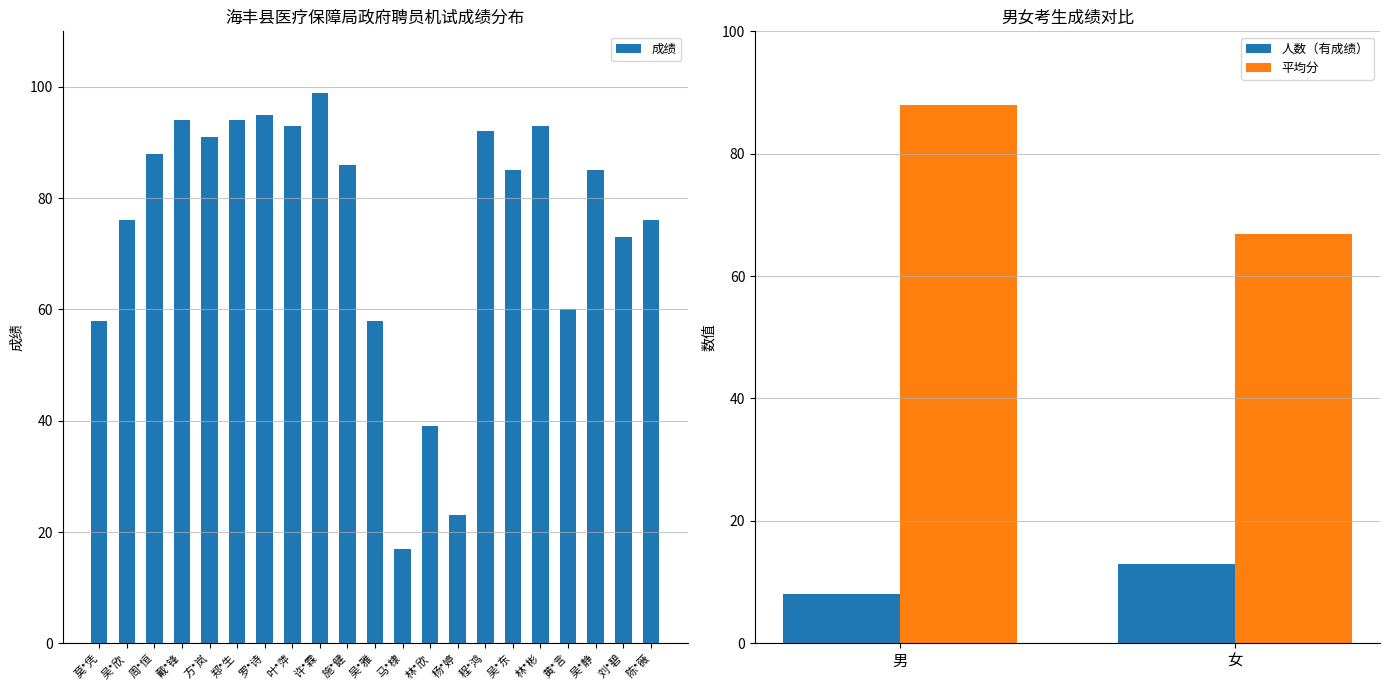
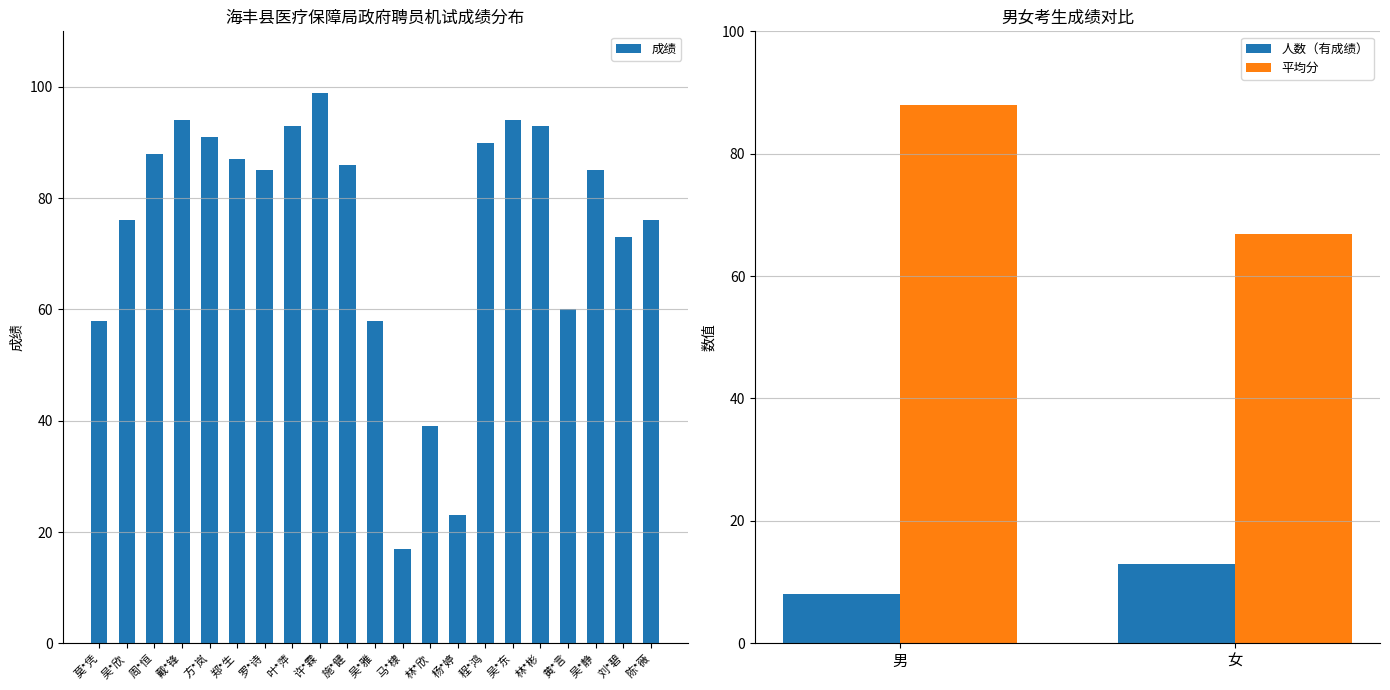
  {
    "海丰县医疗保障局政府聘员机试成绩分布": {
      "莫*凭": 58,
      "吴*欣": 76,
      "周*恒": 88,
      "戴*锋": 94,
      "方*岚": 91,
-     "郑*生": 94,
-     "罗*诗": 95,
+     "郑*生": 87,
+     "罗*诗": 85,
      "叶*萍": 93,
      "许*霖": 99,
      "施*健": 86,
      "吴*雅": 58,
      "马*棣": 17,
      "林*欣": 39,
      "杨*婷": 23,
-     "程*鸿": 92,
-     "吴*东": 85,
+     "程*鸿": 90,
+     "吴*东": 94,
      "林*彬": 93,
      "黄*言": 60,
      "吴*静": 85,
      "刘*碧": 73,
      "陈*薇": 76
    },
    "男女考生成绩对比": {
      "人数（有成绩）": {
        "男": 8,
        "女": 13
      },
      "平均分": {
        "男": 88,
        "女": 67
      }
    }
  }
